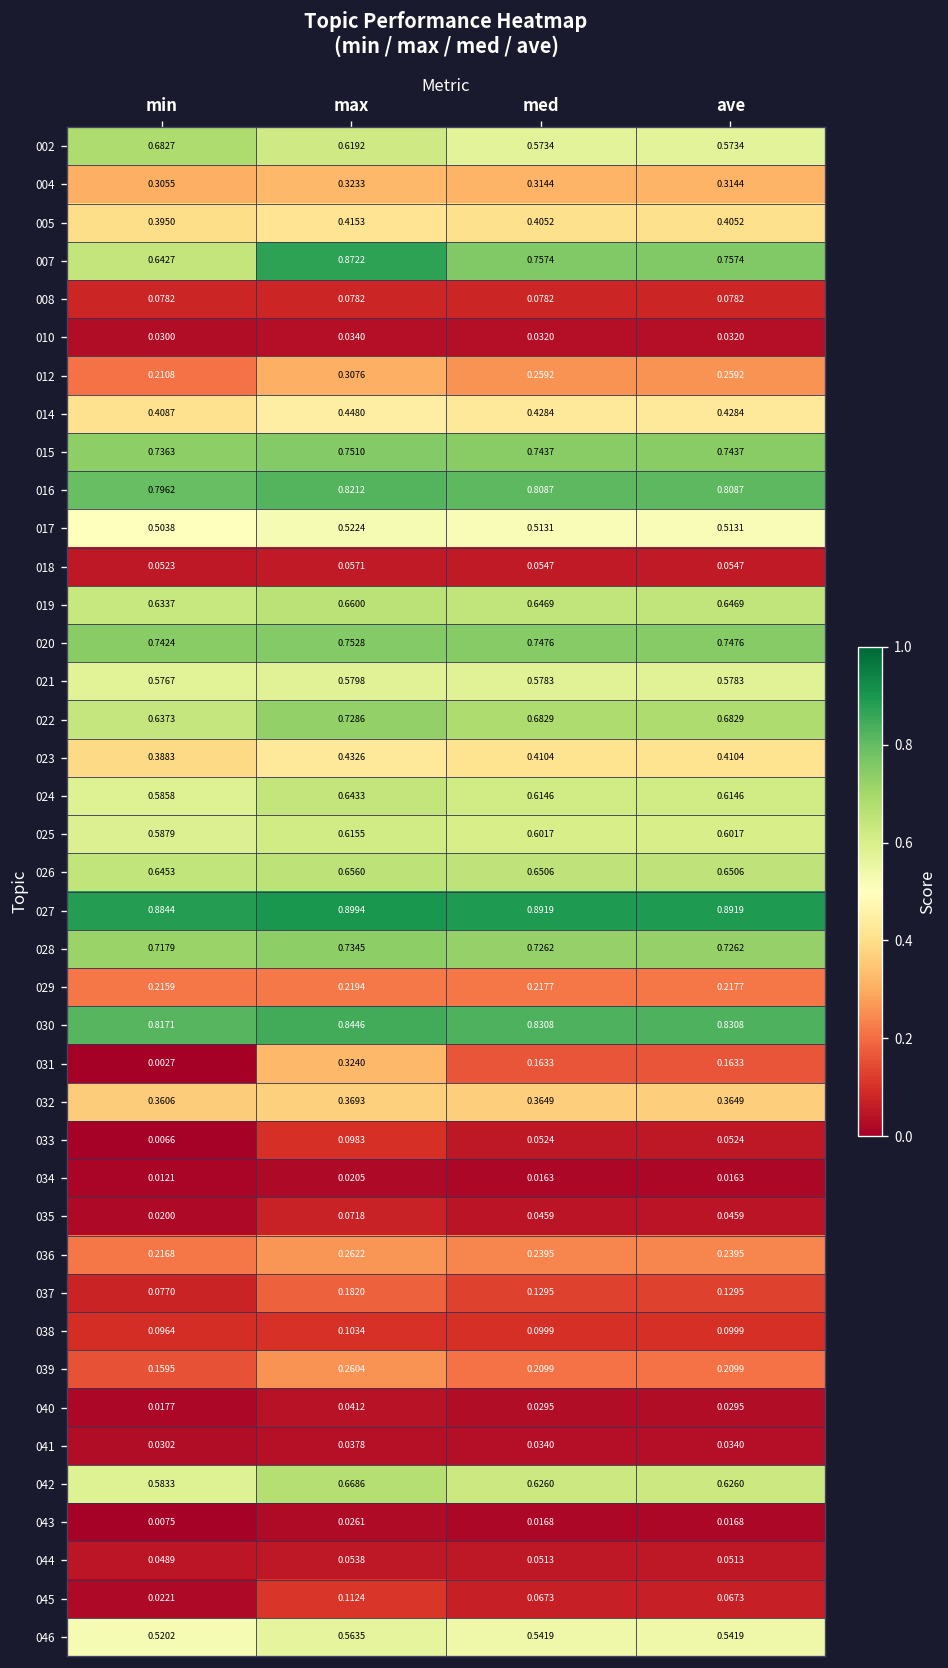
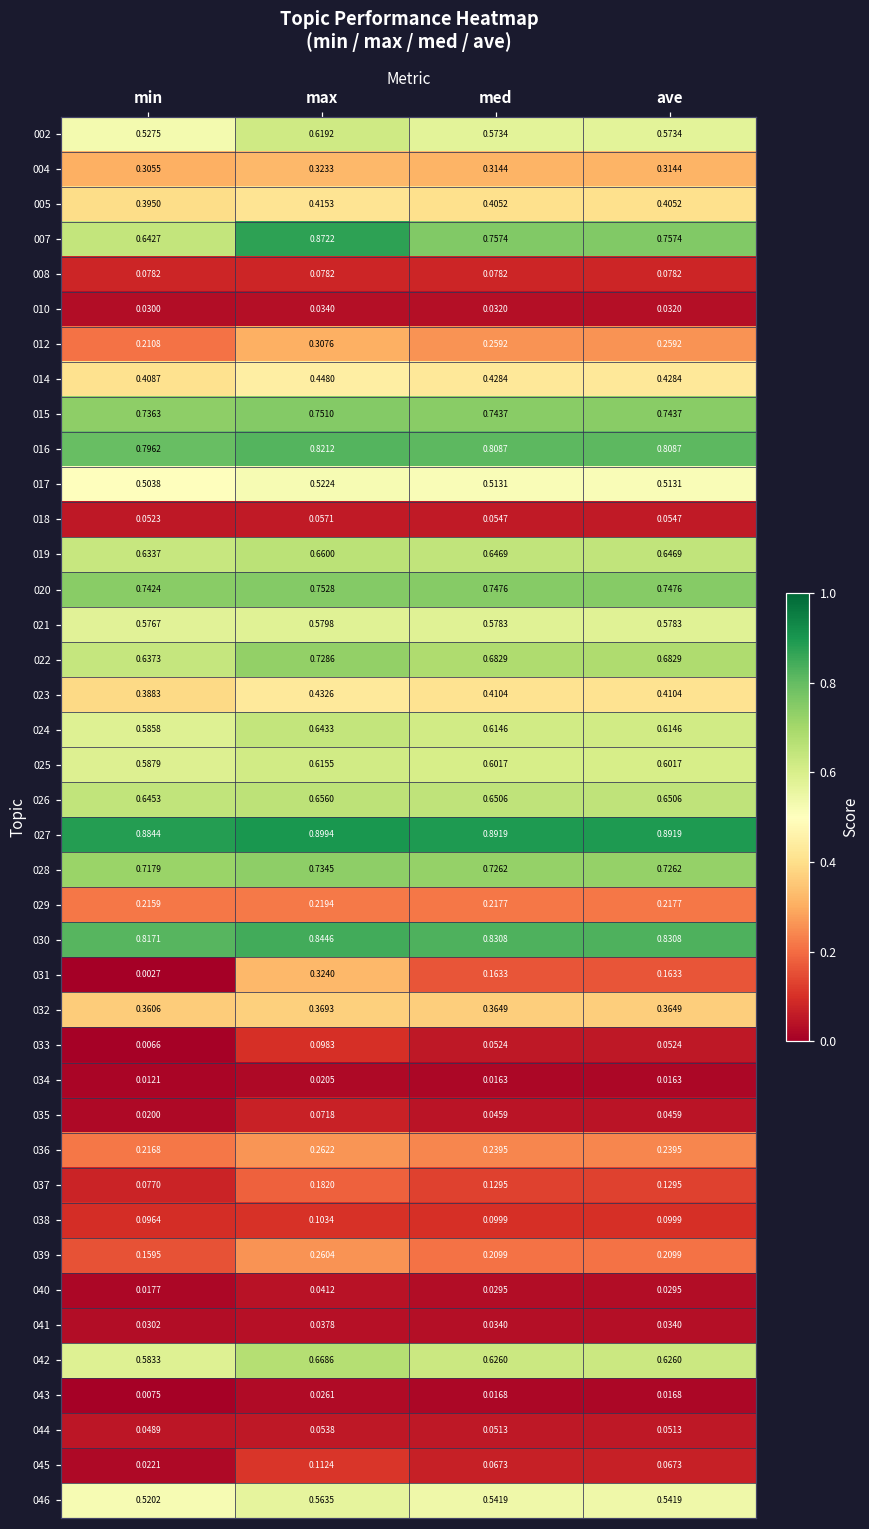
  {
    "002": {
-     "min": 0.6827,
+     "min": 0.5275,
      "max": 0.6192,
      "med": 0.5734,
      "ave": 0.5734
    },
    "004": {
      "min": 0.3055,
      "max": 0.3233,
      "med": 0.3144,
      "ave": 0.3144
    },
    "005": {
      "min": 0.3950,
      "max": 0.4153,
      "med": 0.4052,
      "ave": 0.4052
    },
    "007": {
      "min": 0.6427,
      "max": 0.8722,
      "med": 0.7574,
      "ave": 0.7574
    },
    "008": {
      "min": 0.0782,
      "max": 0.0782,
      "med": 0.0782,
      "ave": 0.0782
    },
    "010": {
      "min": 0.0300,
      "max": 0.0340,
      "med": 0.0320,
      "ave": 0.0320
    },
    "012": {
      "min": 0.2108,
      "max": 0.3076,
      "med": 0.2592,
      "ave": 0.2592
    },
    "014": {
      "min": 0.4087,
      "max": 0.4480,
      "med": 0.4284,
      "ave": 0.4284
    },
    "015": {
      "min": 0.7363,
      "max": 0.7510,
      "med": 0.7437,
      "ave": 0.7437
    },
    "016": {
      "min": 0.7962,
      "max": 0.8212,
      "med": 0.8087,
      "ave": 0.8087
    },
    "017": {
      "min": 0.5038,
      "max": 0.5224,
      "med": 0.5131,
      "ave": 0.5131
    },
    "018": {
      "min": 0.0523,
      "max": 0.0571,
      "med": 0.0547,
      "ave": 0.0547
    },
    "019": {
      "min": 0.6337,
      "max": 0.6600,
      "med": 0.6469,
      "ave": 0.6469
    },
    "020": {
      "min": 0.7424,
      "max": 0.7528,
      "med": 0.7476,
      "ave": 0.7476
    },
    "021": {
      "min": 0.5767,
      "max": 0.5798,
      "med": 0.5783,
      "ave": 0.5783
    },
    "022": {
      "min": 0.6373,
      "max": 0.7286,
      "med": 0.6829,
      "ave": 0.6829
    },
    "023": {
      "min": 0.3883,
      "max": 0.4326,
      "med": 0.4104,
      "ave": 0.4104
    },
    "024": {
      "min": 0.5858,
      "max": 0.6433,
      "med": 0.6146,
      "ave": 0.6146
    },
    "025": {
      "min": 0.5879,
      "max": 0.6155,
      "med": 0.6017,
      "ave": 0.6017
    },
    "026": {
      "min": 0.6453,
      "max": 0.6560,
      "med": 0.6506,
      "ave": 0.6506
    },
    "027": {
      "min": 0.8844,
      "max": 0.8994,
      "med": 0.8919,
      "ave": 0.8919
    },
    "028": {
      "min": 0.7179,
      "max": 0.7345,
      "med": 0.7262,
      "ave": 0.7262
    },
    "029": {
      "min": 0.2159,
      "max": 0.2194,
      "med": 0.2177,
      "ave": 0.2177
    },
    "030": {
      "min": 0.8171,
      "max": 0.8446,
      "med": 0.8308,
      "ave": 0.8308
    },
    "031": {
      "min": 0.0027,
      "max": 0.3240,
      "med": 0.1633,
      "ave": 0.1633
    },
    "032": {
      "min": 0.3606,
      "max": 0.3693,
      "med": 0.3649,
      "ave": 0.3649
    },
    "033": {
      "min": 0.0066,
      "max": 0.0983,
      "med": 0.0524,
      "ave": 0.0524
    },
    "034": {
      "min": 0.0121,
      "max": 0.0205,
      "med": 0.0163,
      "ave": 0.0163
    },
    "035": {
      "min": 0.0200,
      "max": 0.0718,
      "med": 0.0459,
      "ave": 0.0459
    },
    "036": {
      "min": 0.2168,
      "max": 0.2622,
      "med": 0.2395,
      "ave": 0.2395
    },
    "037": {
      "min": 0.0770,
      "max": 0.1820,
      "med": 0.1295,
      "ave": 0.1295
    },
    "038": {
      "min": 0.0964,
      "max": 0.1034,
      "med": 0.0999,
      "ave": 0.0999
    },
    "039": {
      "min": 0.1595,
      "max": 0.2604,
      "med": 0.2099,
      "ave": 0.2099
    },
    "040": {
      "min": 0.0177,
      "max": 0.0412,
      "med": 0.0295,
      "ave": 0.0295
    },
    "041": {
      "min": 0.0302,
      "max": 0.0378,
      "med": 0.0340,
      "ave": 0.0340
    },
    "042": {
      "min": 0.5833,
      "max": 0.6686,
      "med": 0.6260,
      "ave": 0.6260
    },
    "043": {
      "min": 0.0075,
      "max": 0.0261,
      "med": 0.0168,
      "ave": 0.0168
    },
    "044": {
      "min": 0.0489,
      "max": 0.0538,
      "med": 0.0513,
      "ave": 0.0513
    },
    "045": {
      "min": 0.0221,
      "max": 0.1124,
      "med": 0.0673,
      "ave": 0.0673
    },
    "046": {
      "min": 0.5202,
      "max": 0.5635,
      "med": 0.5419,
      "ave": 0.5419
    }
  }
